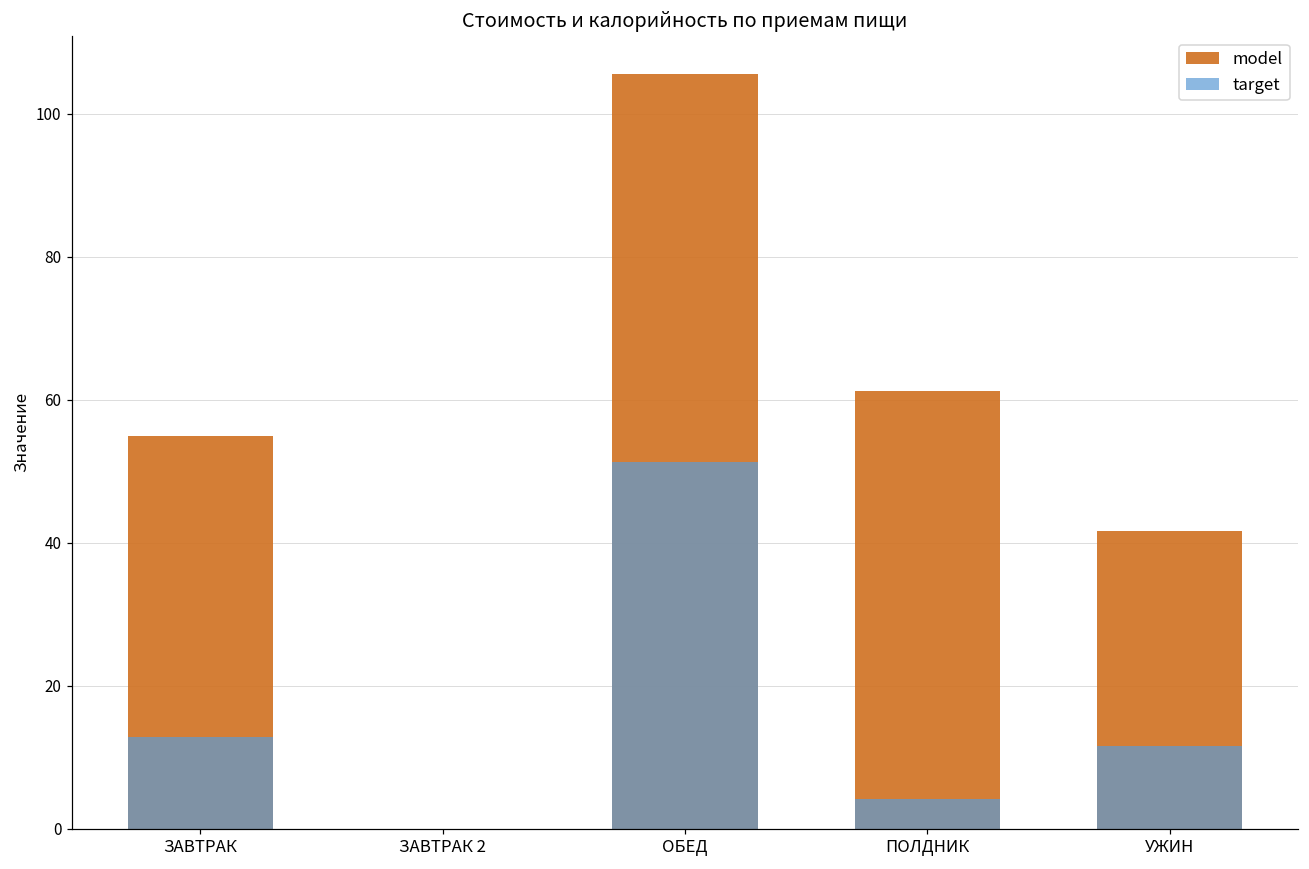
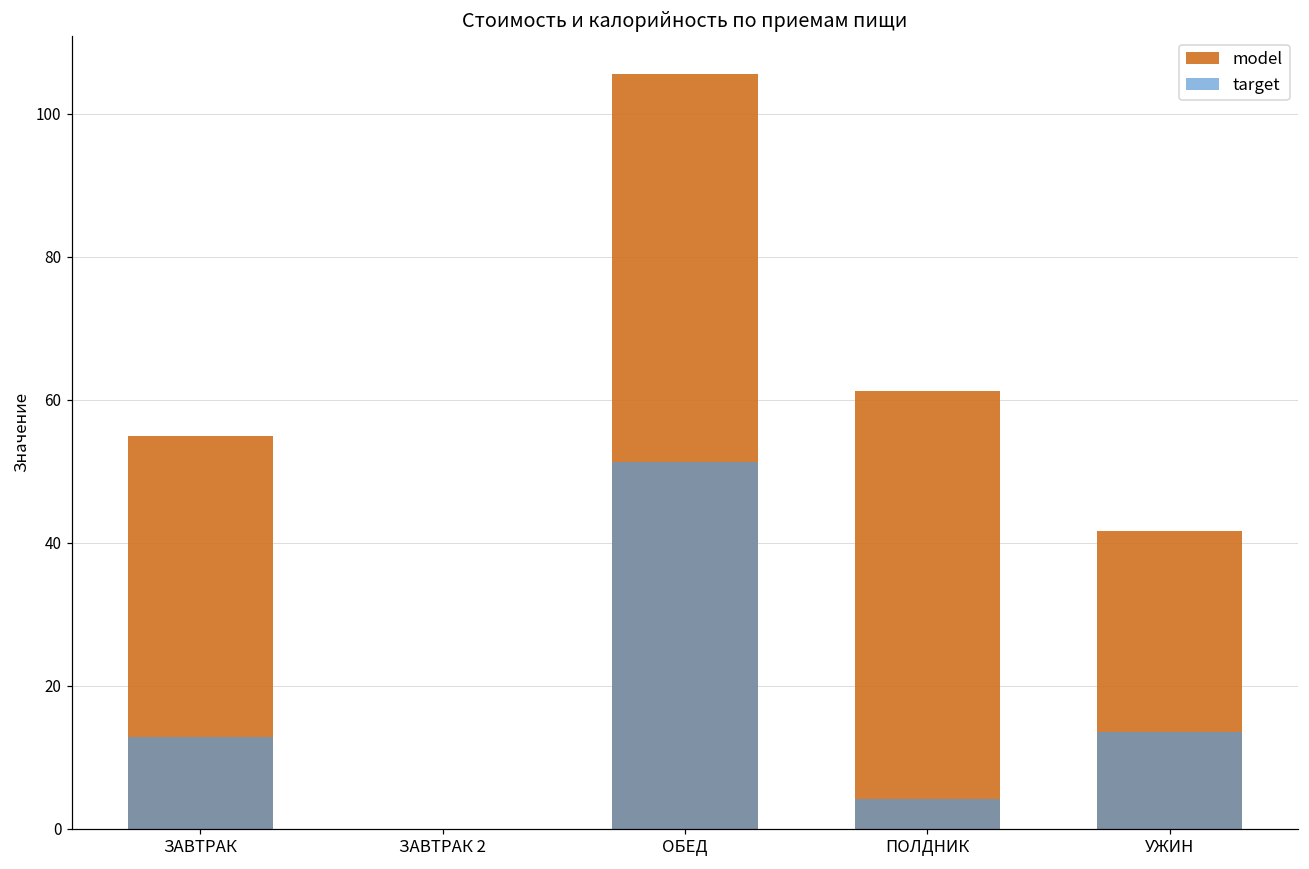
  {
    "model": {
      "ЗАВТРАК": 55,
      "ЗАВТРАК 2": 0,
      "ОБЕД": 106,
      "ПОЛДНИК": 61,
      "УЖИН": 42
    },
    "target": {
      "ЗАВТРАК 2": 0,
-     "УЖИН": 12
+     "УЖИН": 14
    }
  }
